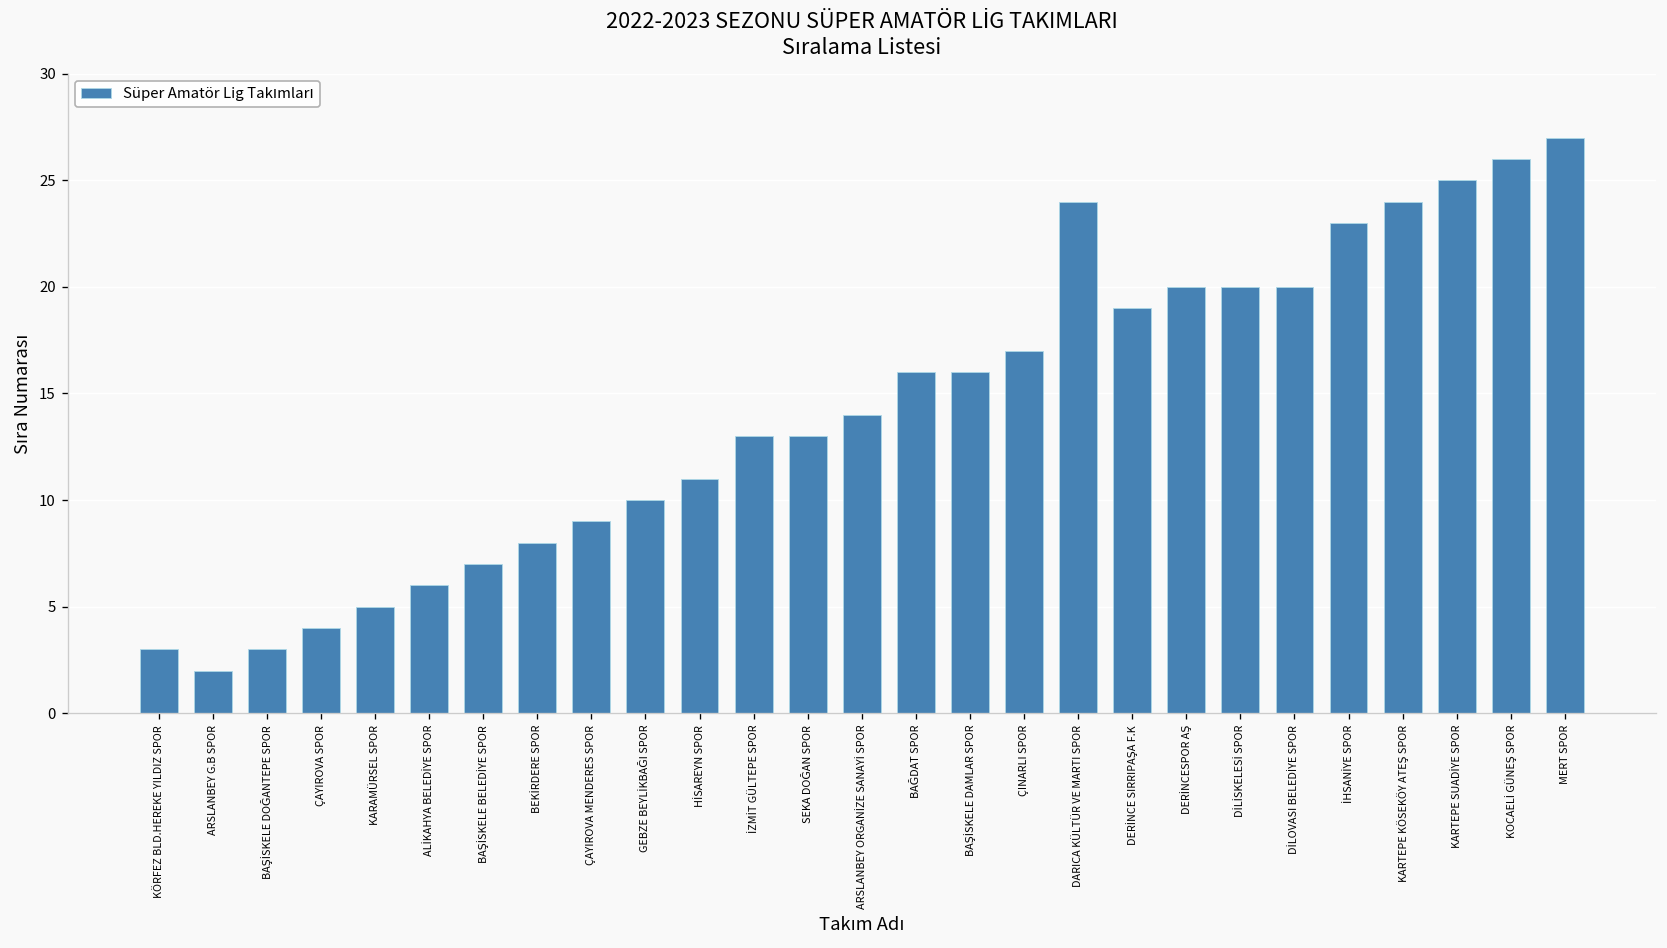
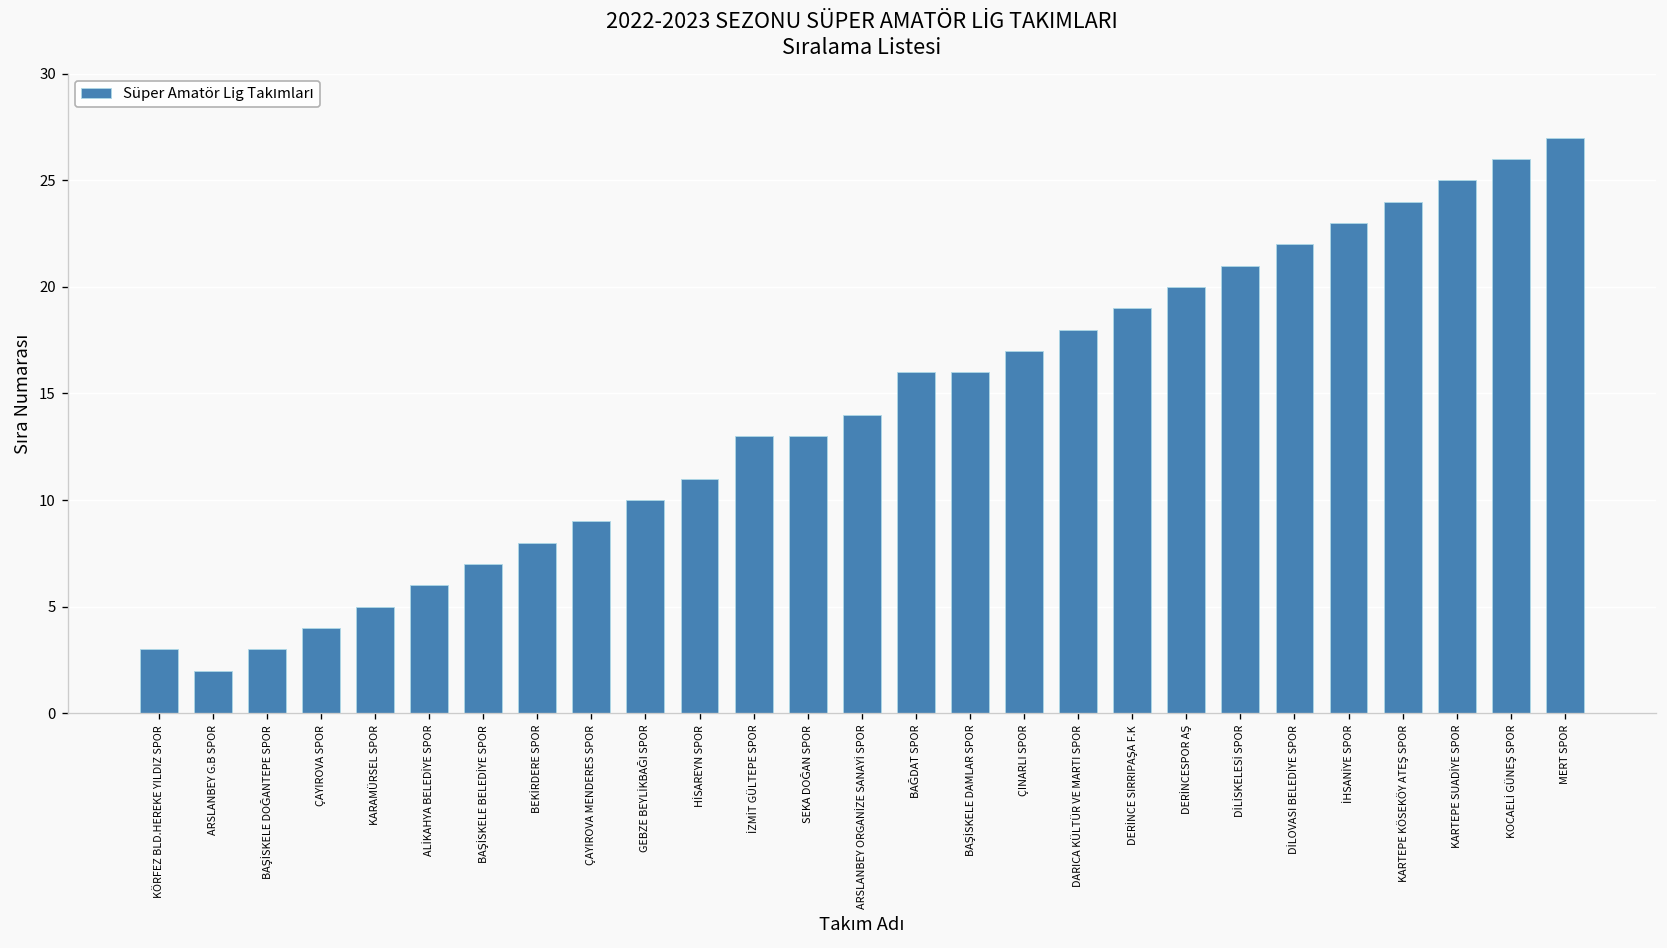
  {
    "KÖRFEZ BLD.HEREKE YILDIZ SPOR": 3,
    "ARSLANBEY G.B SPOR": 2,
    "BAŞİSKELE DOĞANTEPE SPOR": 3,
    "ÇAYIROVA SPOR": 4,
    "KARAMÜRSEL SPOR": 5,
    "ALİKAHYA BELEDİYE SPOR": 6,
    "BAŞİSKELE BELEDİYE SPOR": 7,
    "BEKİRDERE SPOR": 8,
    "ÇAYIROVA MENDERES SPOR": 9,
    "GEBZE BEYLİKBAĞI SPOR": 10,
    "HİSAREYN SPOR": 11,
    "İZMİT GÜLTEPE SPOR": 13,
    "SEKA DOĞAN SPOR": 13,
    "ARSLANBEY ORGANİZE SANAYİ SPOR": 14,
    "BAĞDAT SPOR": 16,
    "BAŞİSKELE DAMLAR SPOR": 16,
    "ÇINARLI SPOR": 17,
-   "DARICA KÜLTÜR VE MARTI SPOR": 24,
+   "DARICA KÜLTÜR VE MARTI SPOR": 18,
    "DERİNCE SIRRIPAŞA F.K": 19,
    "DERİNCESPOR AŞ": 20,
-   "DİLİSKELESİ SPOR": 20,
-   "DİLOVASI BELEDİYE SPOR": 20,
+   "DİLİSKELESİ SPOR": 21,
+   "DİLOVASI BELEDİYE SPOR": 22,
    "İHSANİYE SPOR": 23,
    "KARTEPE KÖSEKÖY ATEŞ SPOR": 24,
    "KARTEPE SUADİYE SPOR": 25,
    "KOCAELİ GÜNEŞ SPOR": 26,
    "MERT SPOR": 27
  }
